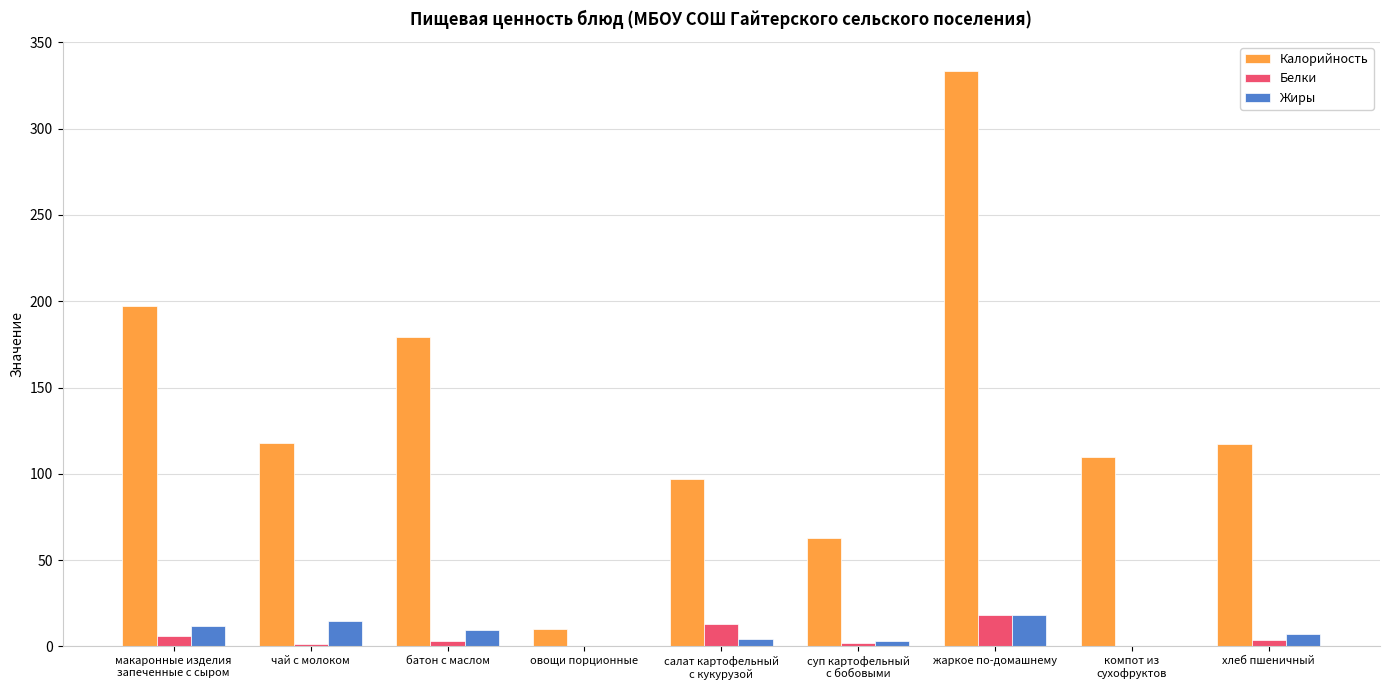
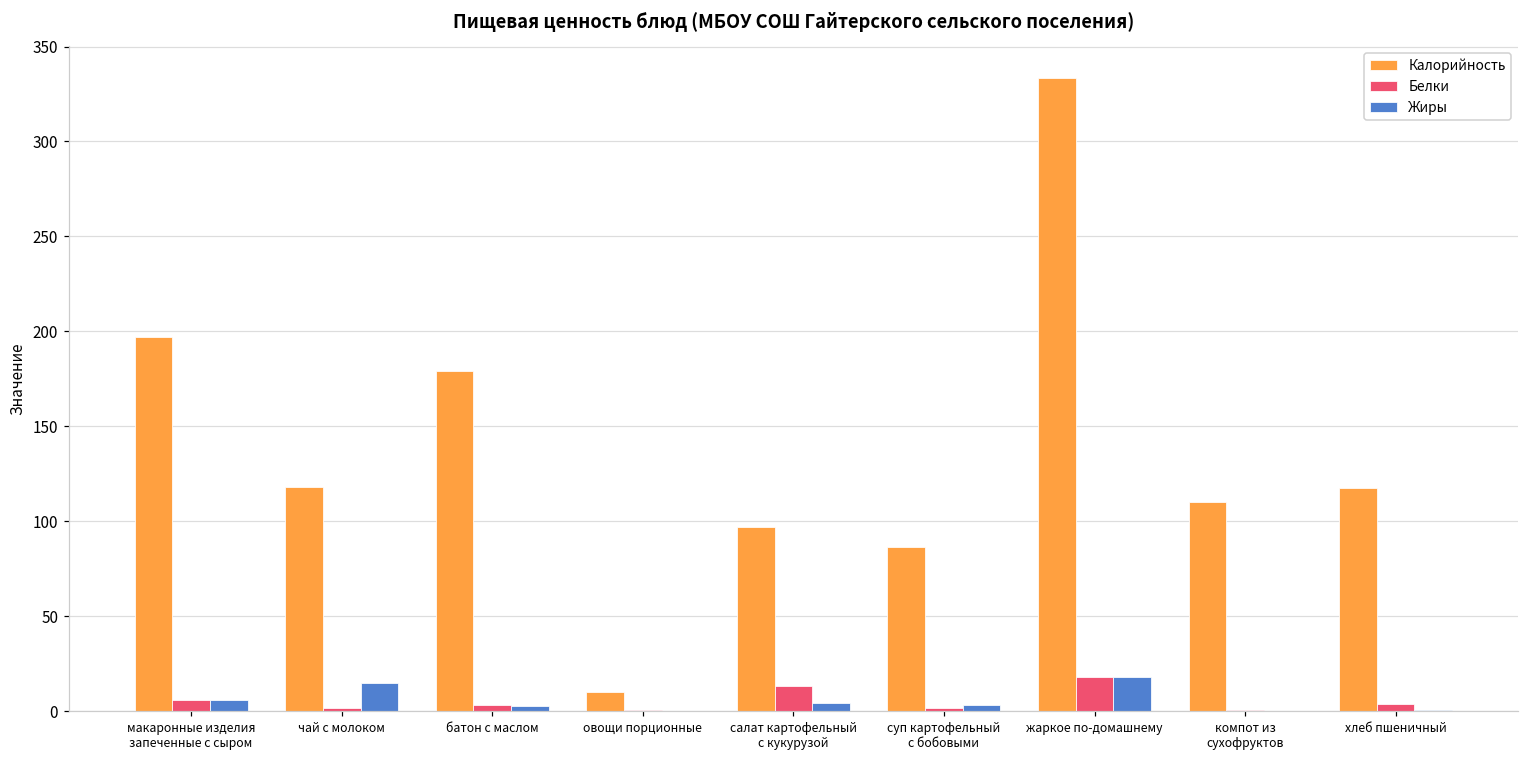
  {
    "Калорийность": {
      "макаронные изделия запеченные с сыром": 197,
      "чай с молоком": 118,
      "батон с маслом": 179,
      "овощи порционные": 10,
      "салат картофельный с кукурузой": 97,
-     "суп картофельный с бобовыми": 63,
+     "суп картофельный с бобовыми": 86,
      "жаркое по-домашнему": 334,
      "компот из сухофруктов": 110,
      "хлеб пшеничный": 118
    },
    "Белки": {
      "макаронные изделия запеченные с сыром": 6,
      "чай с молоком": 2,
      "батон с маслом": 3,
      "салат картофельный с кукурузой": 13,
      "суп картофельный с бобовыми": 2,
      "жаркое по-домашнему": 18,
      "хлеб пшеничный": 4
    },
    "Жиры": {
-     "макаронные изделия запеченные с сыром": 12,
+     "макаронные изделия запеченные с сыром": 6,
      "чай с молоком": 15,
-     "батон с маслом": 9,
+     "батон с маслом": 3,
      "салат картофельный с кукурузой": 4,
      "суп картофельный с бобовыми": 3,
      "жаркое по-домашнему": 18,
      "компот из сухофруктов": 0,
-     "хлеб пшеничный": 7
+     "хлеб пшеничный": 0
    }
  }
